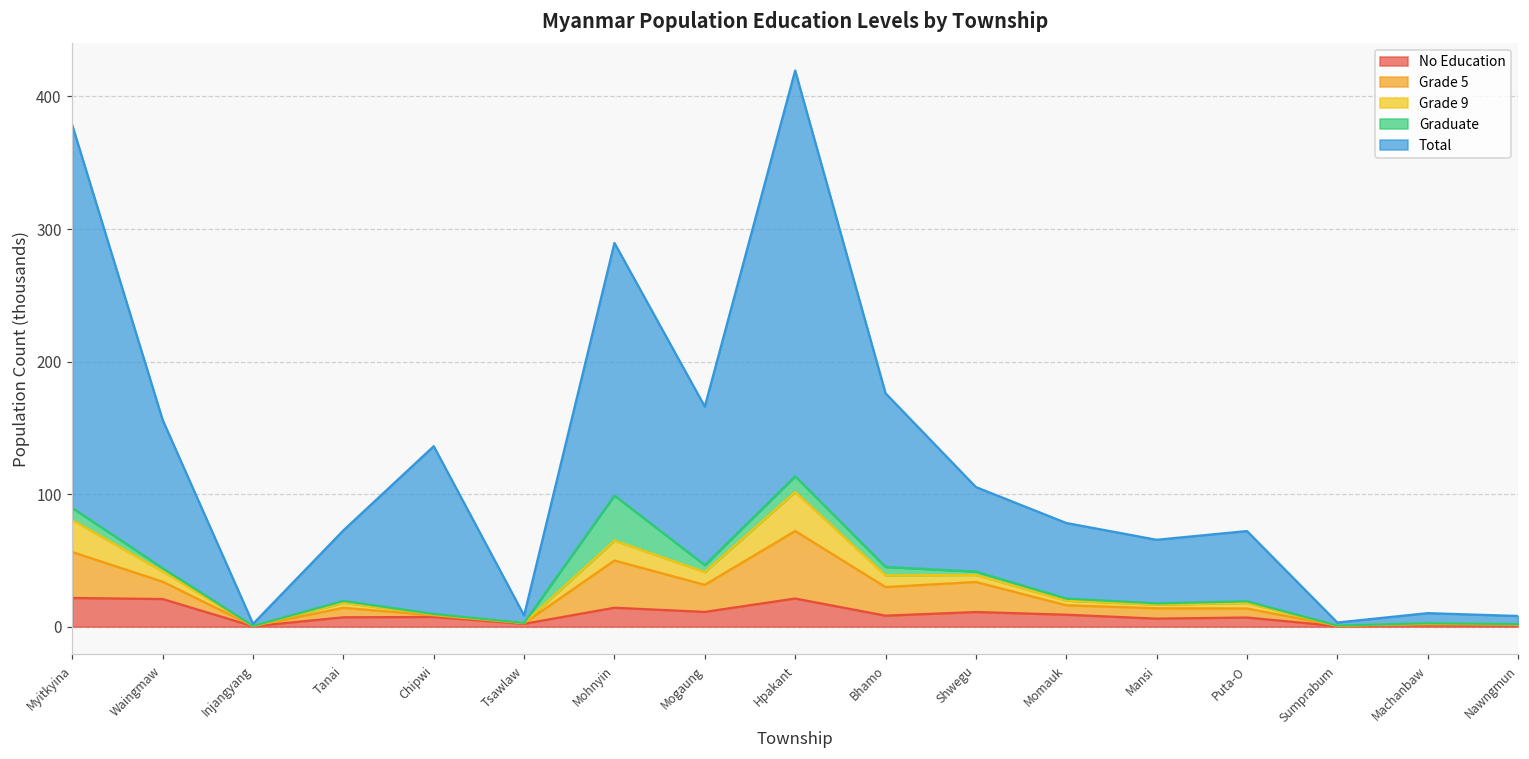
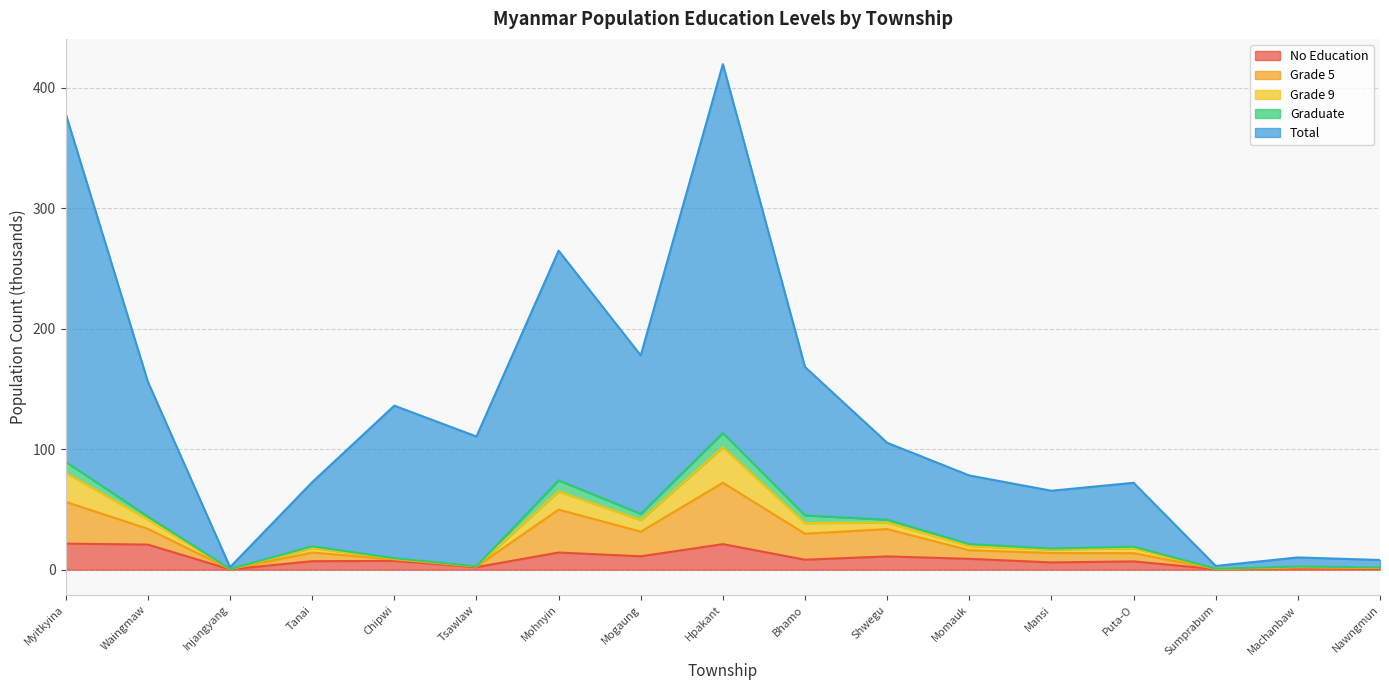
  {
    "No Education": {
      "Myitkyina": 22,
      "Waingmaw": 21,
      "Tanai": 7,
      "Mohnyin": 14,
      "Mogaung": 11,
      "Hpakant": 21,
      "Bhamo": 8,
      "Shwegu": 11,
      "Momauk": 9,
      "Mansi": 6,
      "Puta-O": 7
    },
    "Graduate": {
      "Myitkyina": 9,
      "Waingmaw": 3,
-     "Mohnyin": 34,
+     "Mohnyin": 9,
      "Mogaung": 5,
      "Hpakant": 12,
      "Bhamo": 6,
      "Shwegu": 3
    },
    "Total": {
      "Myitkyina": 289,
      "Waingmaw": 112,
      "Tanai": 53,
      "Chipwi": 127,
-     "Tsawlaw": 6,
+     "Tsawlaw": 108,
      "Mohnyin": 191,
-     "Mogaung": 120,
+     "Mogaung": 131,
      "Hpakant": 306,
-     "Bhamo": 131,
+     "Bhamo": 123,
      "Shwegu": 64,
      "Momauk": 57,
      "Mansi": 48,
      "Puta-O": 53,
      "Sumprabum": 2,
      "Machanbaw": 8,
      "Nawngmun": 6
    }
  }
